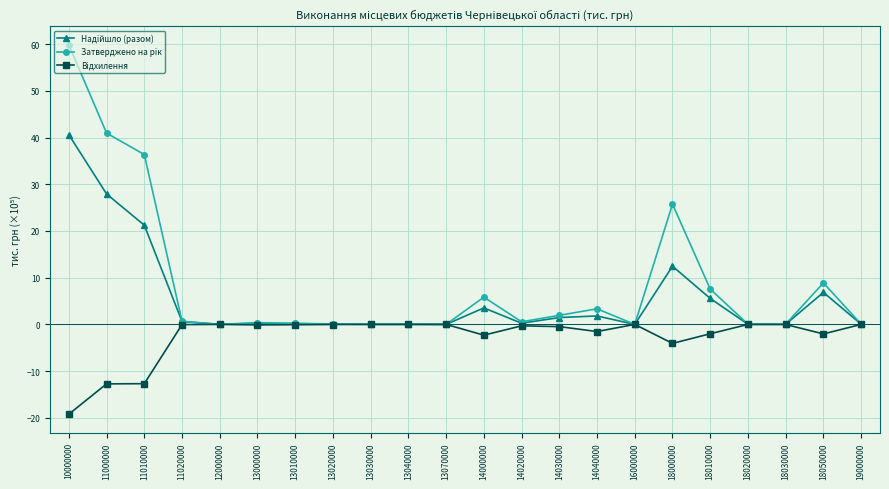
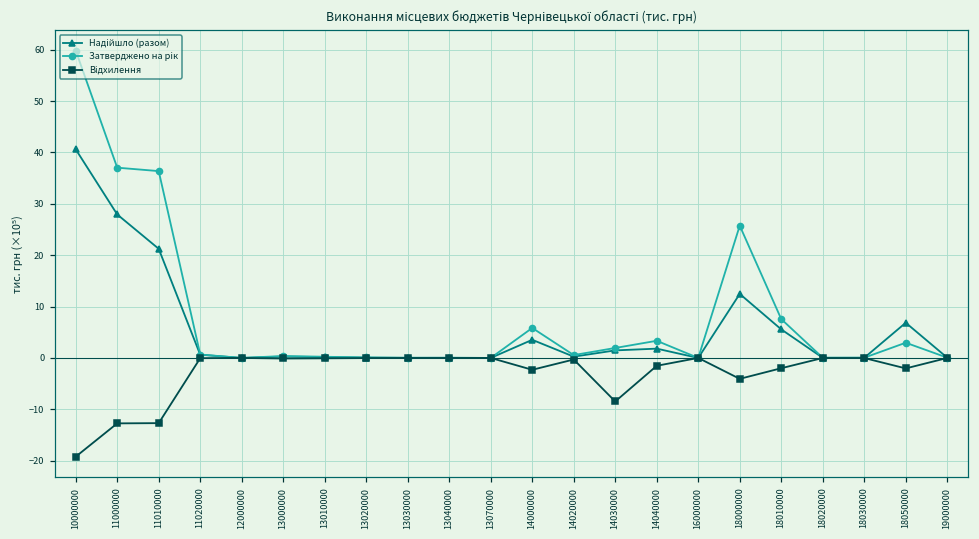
  {
    "Надійшло (разом)": {
      "10000000": 41,
      "11000000": 28,
      "11010000": 21,
      "14000000": 4,
      "14040000": 2,
      "18000000": 12,
      "18010000": 6,
      "18050000": 7
    },
    "Затверджено на рік": {
-     "11000000": 41,
+     "11000000": 37,
      "11010000": 36,
      "14000000": 6,
      "14040000": 3,
      "18000000": 26,
      "18010000": 8,
-     "18050000": 9
+     "18050000": 3
    },
    "Відхилення": {
      "10000000": -19,
      "11000000": -13,
      "11010000": -13,
      "11020000": 0,
      "14000000": -2,
      "14020000": 0,
-     "14030000": 0,
+     "14030000": -8,
      "14040000": -2,
      "18000000": -4,
      "18010000": -2,
      "18050000": -2
    }
  }
